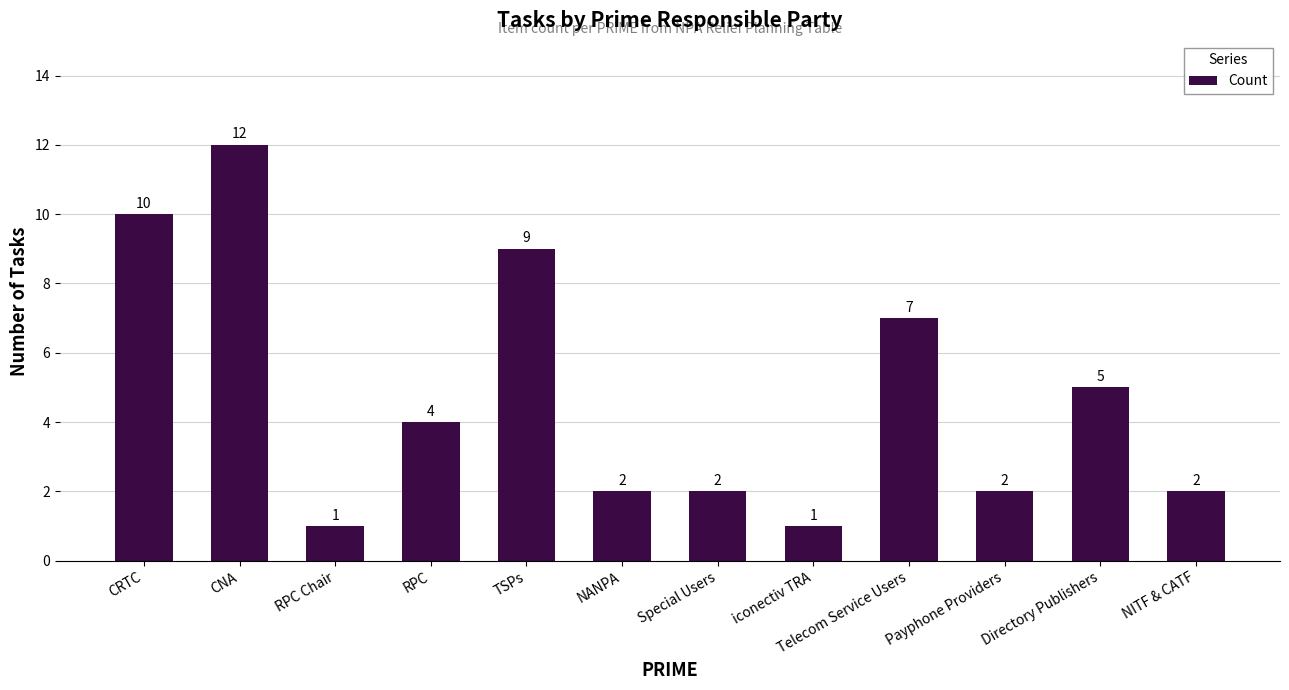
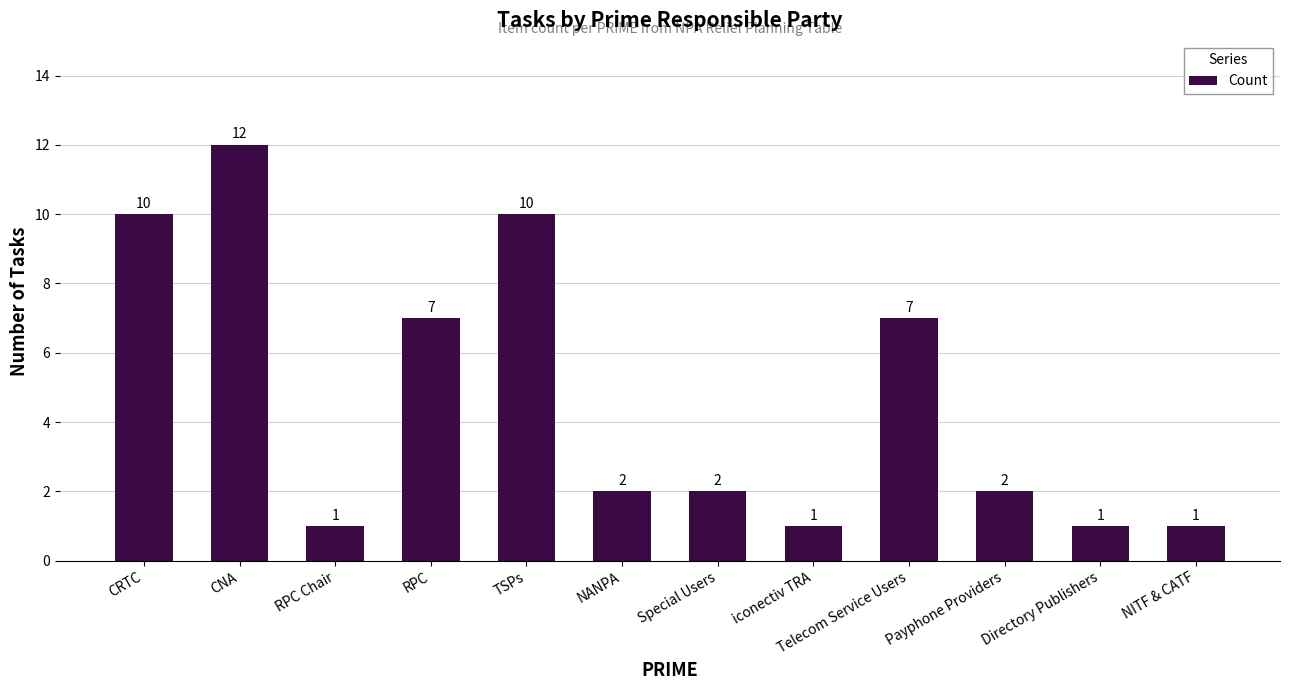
  {
    "CRTC": 10,
    "CNA": 12,
    "RPC Chair": 1,
-   "RPC": 4,
-   "TSPs": 9,
+   "RPC": 7,
+   "TSPs": 10,
    "NANPA": 2,
    "Special Users": 2,
    "iconectiv TRA": 1,
    "Telecom Service Users": 7,
    "Payphone Providers": 2,
-   "Directory Publishers": 5,
-   "NITF & CATF": 2
+   "Directory Publishers": 1,
+   "NITF & CATF": 1
  }
